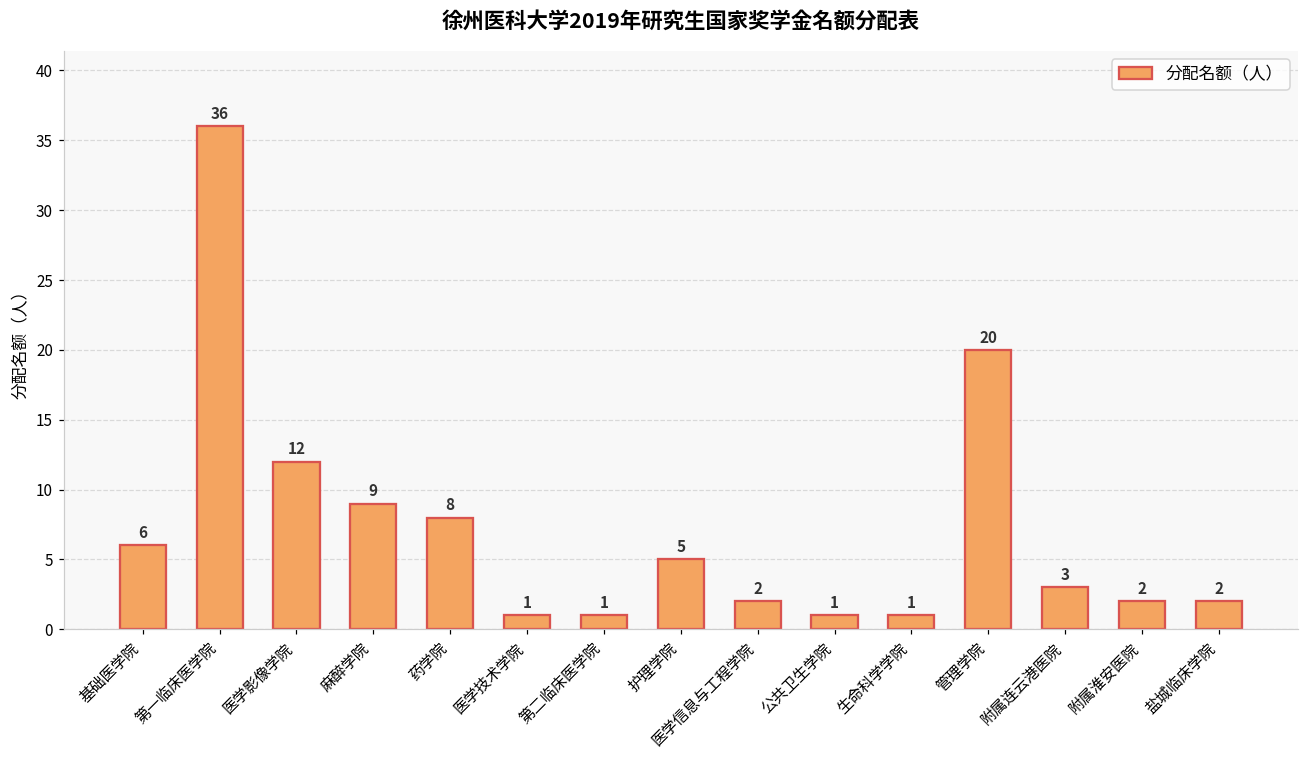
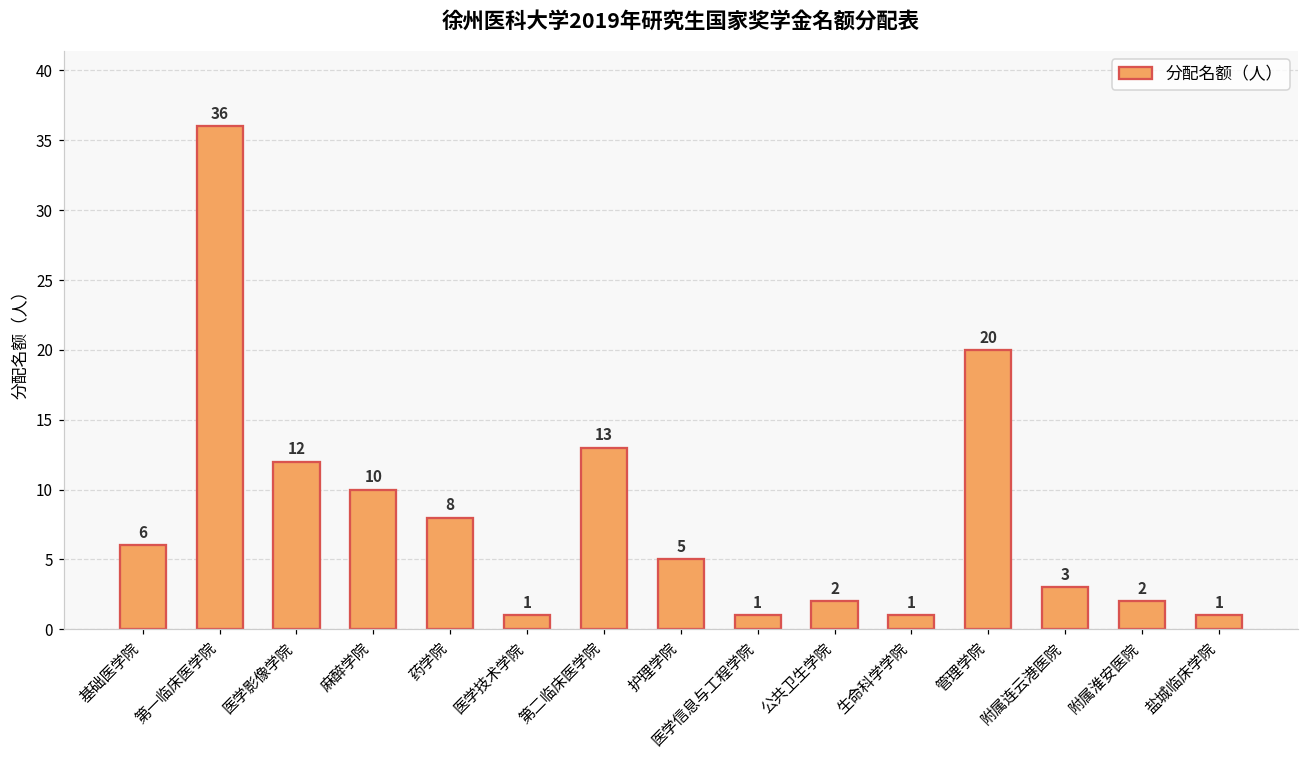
  {
    "基础医学院": 6,
    "第一临床医学院": 36,
    "医学影像学院": 12,
-   "麻醉学院": 9,
+   "麻醉学院": 10,
    "药学院": 8,
    "医学技术学院": 1,
-   "第二临床医学院": 1,
+   "第二临床医学院": 13,
    "护理学院": 5,
-   "医学信息与工程学院": 2,
-   "公共卫生学院": 1,
+   "医学信息与工程学院": 1,
+   "公共卫生学院": 2,
    "生命科学学院": 1,
    "管理学院": 20,
    "附属连云港医院": 3,
    "附属淮安医院": 2,
-   "盐城临床学院": 2
+   "盐城临床学院": 1
  }
